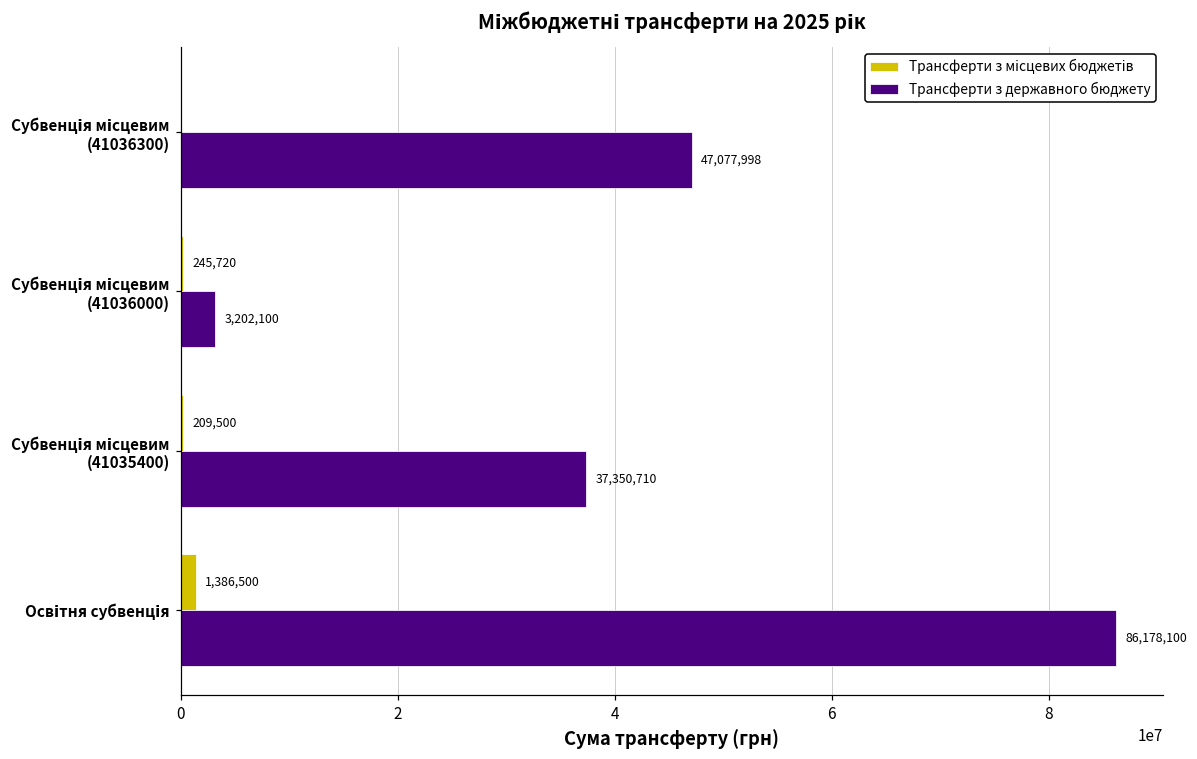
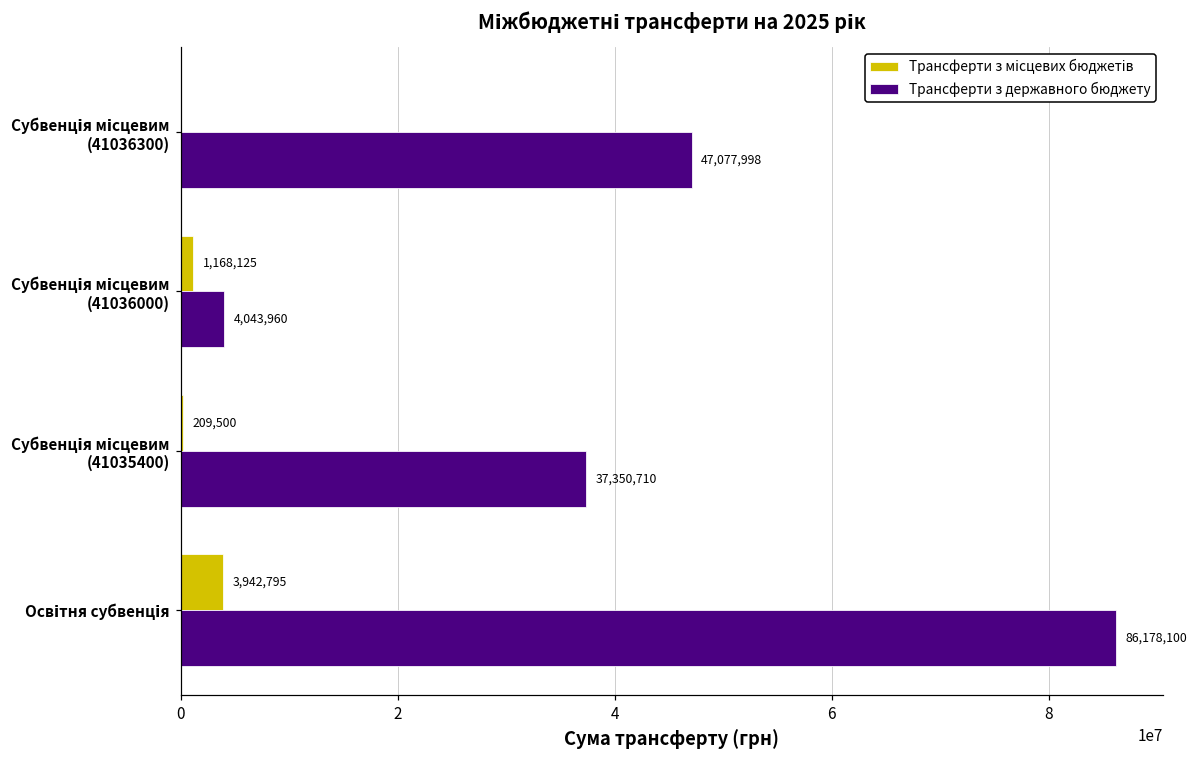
  {
    "Трансферти з місцевих бюджетів": {
-     "Субвенція місцевим (41036000)": "245,720",
+     "Субвенція місцевим (41036000)": "1,168,125",
      "Субвенція місцевим (41035400)": "209,500",
-     "Освітня субвенція": "1,386,500"
+     "Освітня субвенція": "3,942,795"
    },
    "Трансферти з державного бюджету": {
      "Субвенція місцевим (41036300)": "47,077,998",
-     "Субвенція місцевим (41036000)": "3,202,100",
+     "Субвенція місцевим (41036000)": "4,043,960",
      "Субвенція місцевим (41035400)": "37,350,710",
      "Освітня субвенція": "86,178,100"
    }
  }
